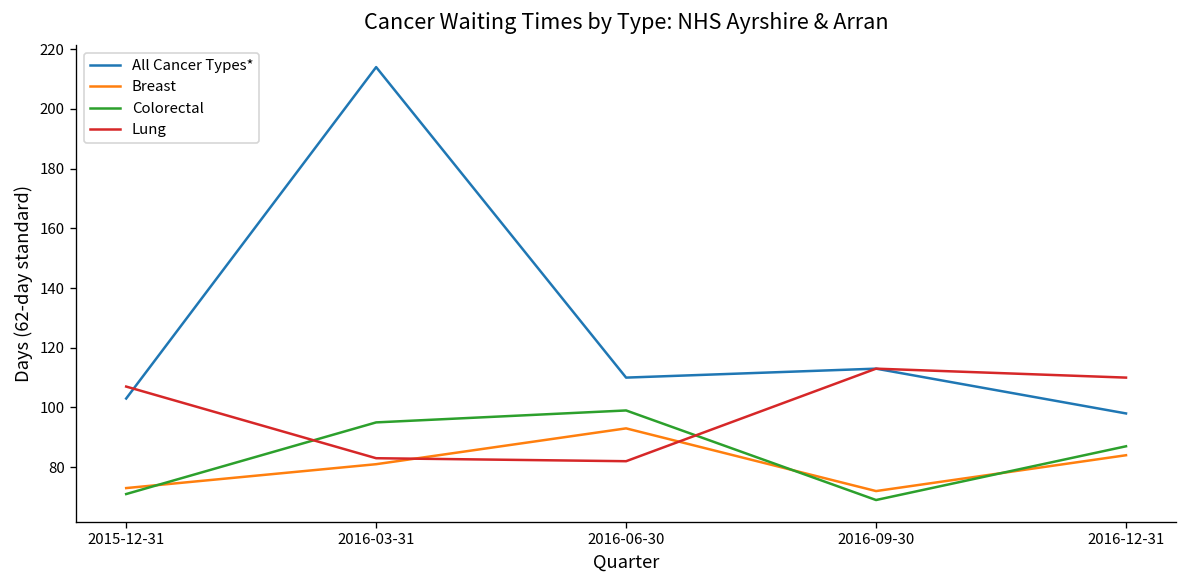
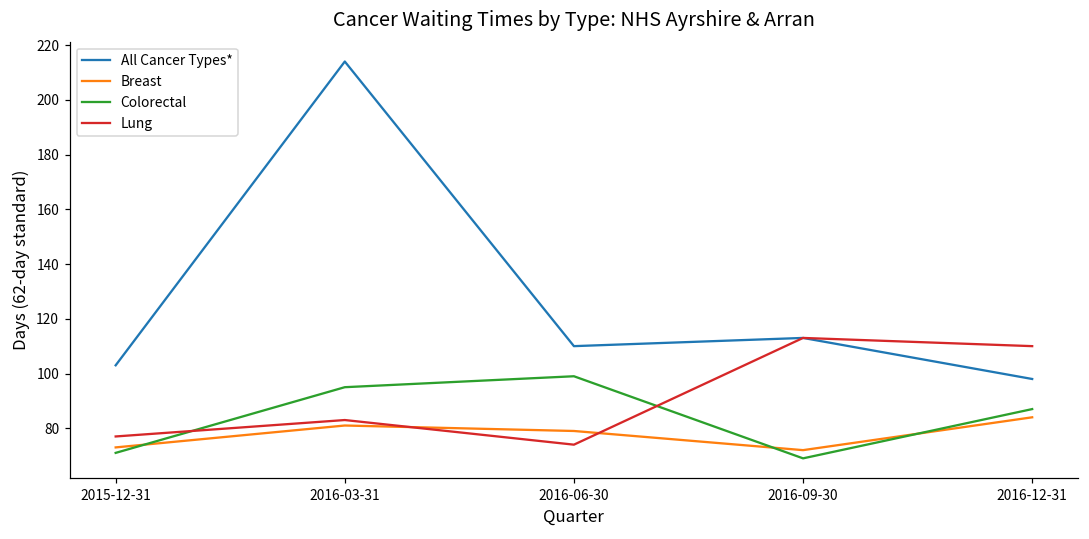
  {
    "All Cancer Types*": {
      "2015-12-31": 103,
      "2016-03-31": 214,
      "2016-06-30": 110,
      "2016-12-31": 98
    },
    "Breast": {
      "2015-12-31": 73,
      "2016-03-31": 81,
-     "2016-06-30": 93,
+     "2016-06-30": 79,
      "2016-09-30": 72,
      "2016-12-31": 84
    },
    "Colorectal": {
      "2015-12-31": 71,
      "2016-03-31": 95,
      "2016-06-30": 99,
      "2016-09-30": 69,
      "2016-12-31": 87
    },
    "Lung": {
-     "2015-12-31": 107,
+     "2015-12-31": 77,
      "2016-03-31": 83,
-     "2016-06-30": 82,
+     "2016-06-30": 74,
      "2016-12-31": 110
    }
  }
